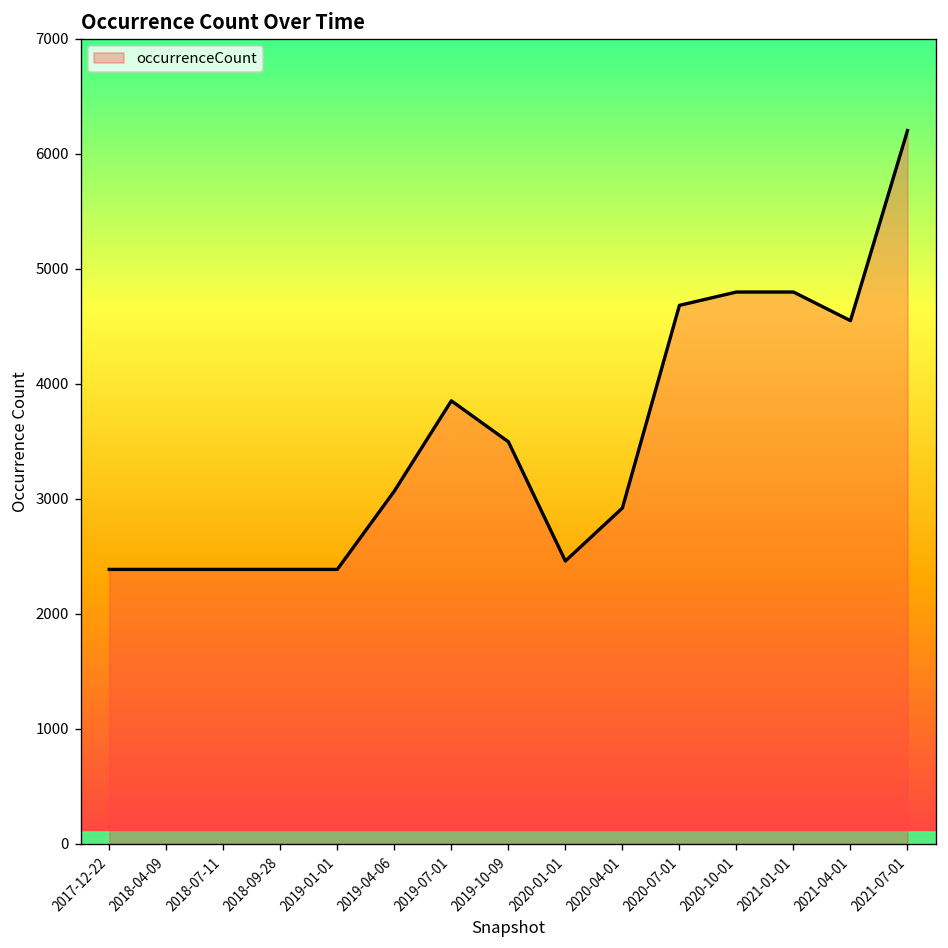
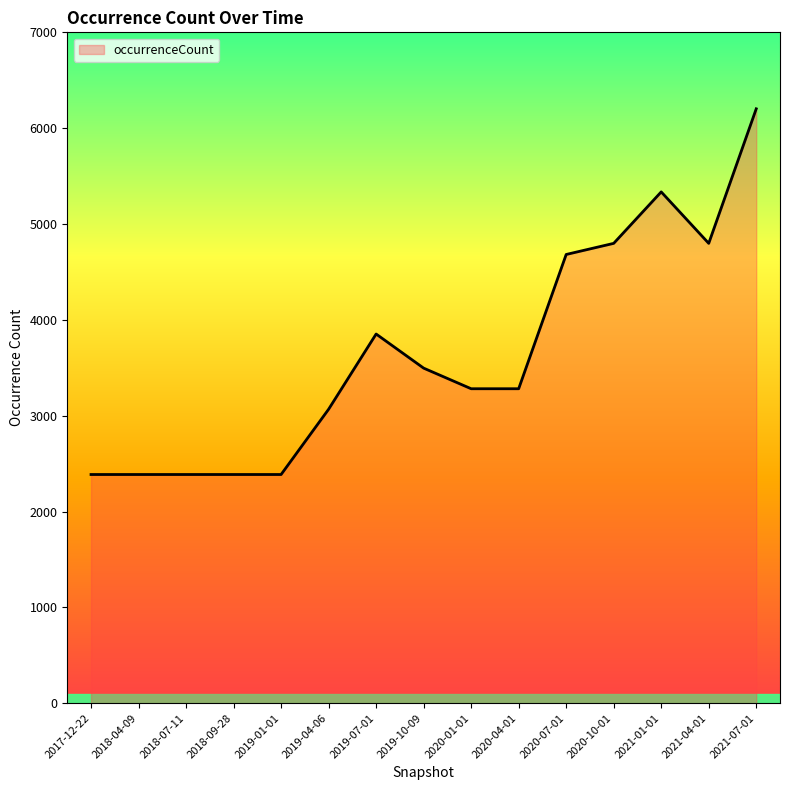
  {
    "2017-12-22": 2400,
    "2018-04-09": 2400,
    "2018-07-11": 2400,
    "2018-09-28": 2400,
    "2019-01-01": 2400,
    "2019-04-06": 3100,
    "2019-07-01": 3900,
    "2019-10-09": 3500,
-   "2020-01-01": 2500,
-   "2020-04-01": 2900,
+   "2020-01-01": 3300,
+   "2020-04-01": 3300,
    "2020-07-01": 4700,
    "2020-10-01": 4800,
-   "2021-01-01": 4800,
-   "2021-04-01": 4500,
+   "2021-01-01": 5300,
+   "2021-04-01": 4800,
    "2021-07-01": 6200
  }
